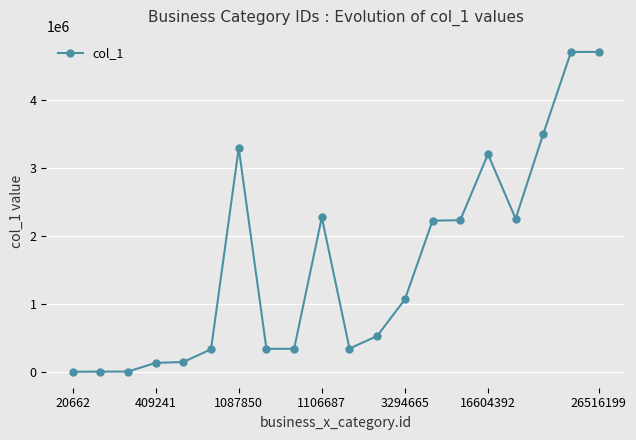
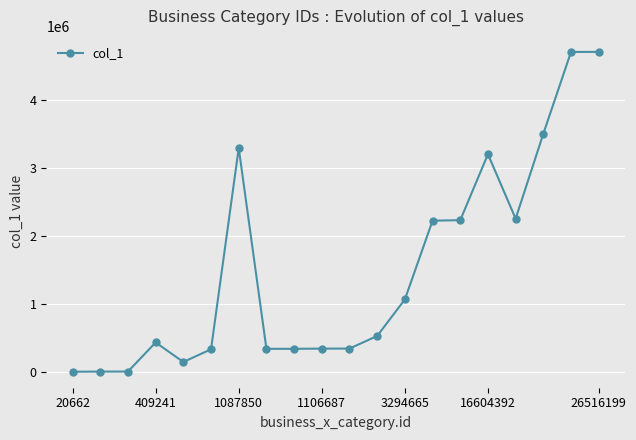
  {
    "20662": 0,
-   "409241": 100000,
+   "409241": 400000,
    "1087850": 3300000,
-   "1106687": 2300000,
+   "1106687": 300000,
    "3294665": 1100000,
    "16604392": 3200000,
    "26516199": 4700000
  }
